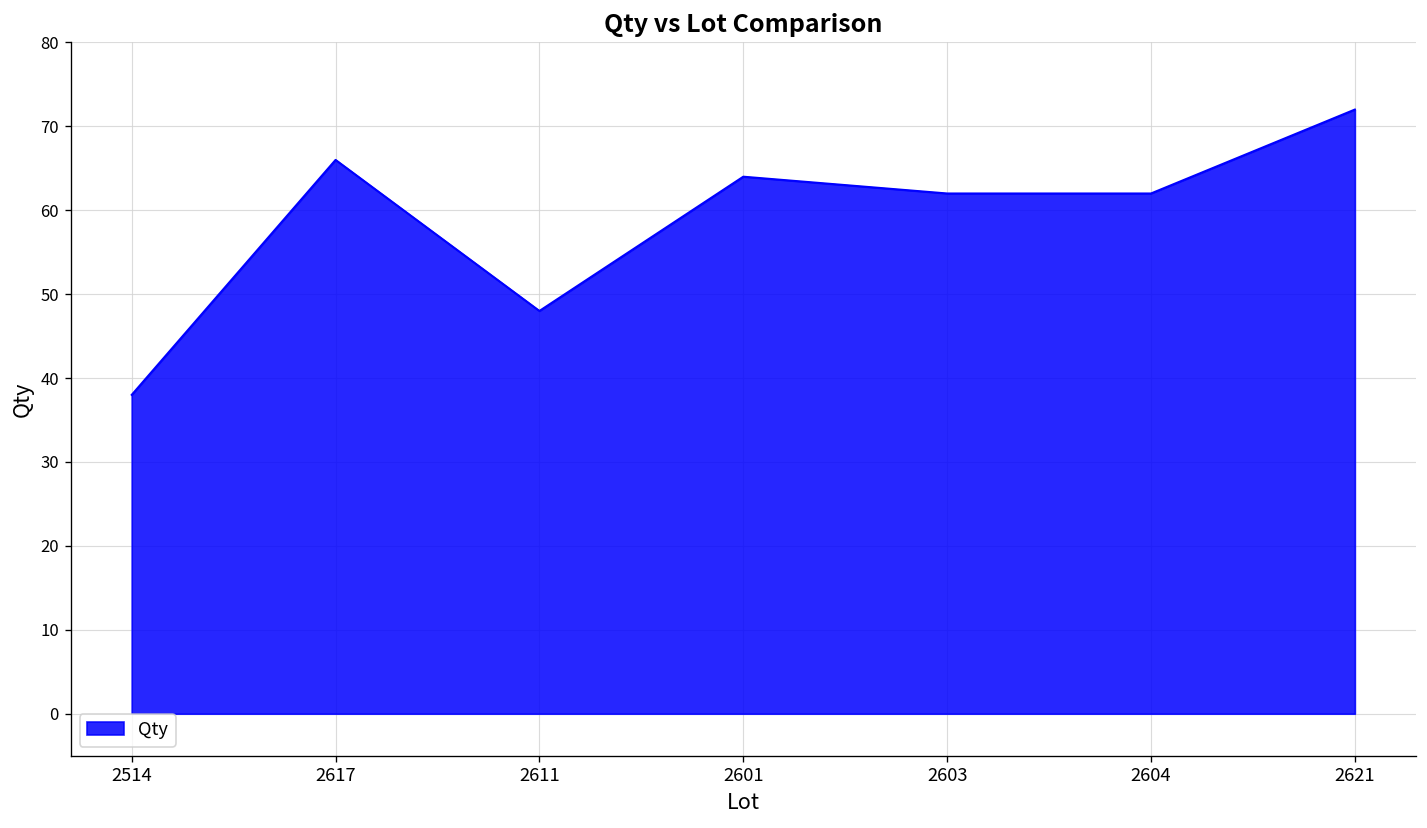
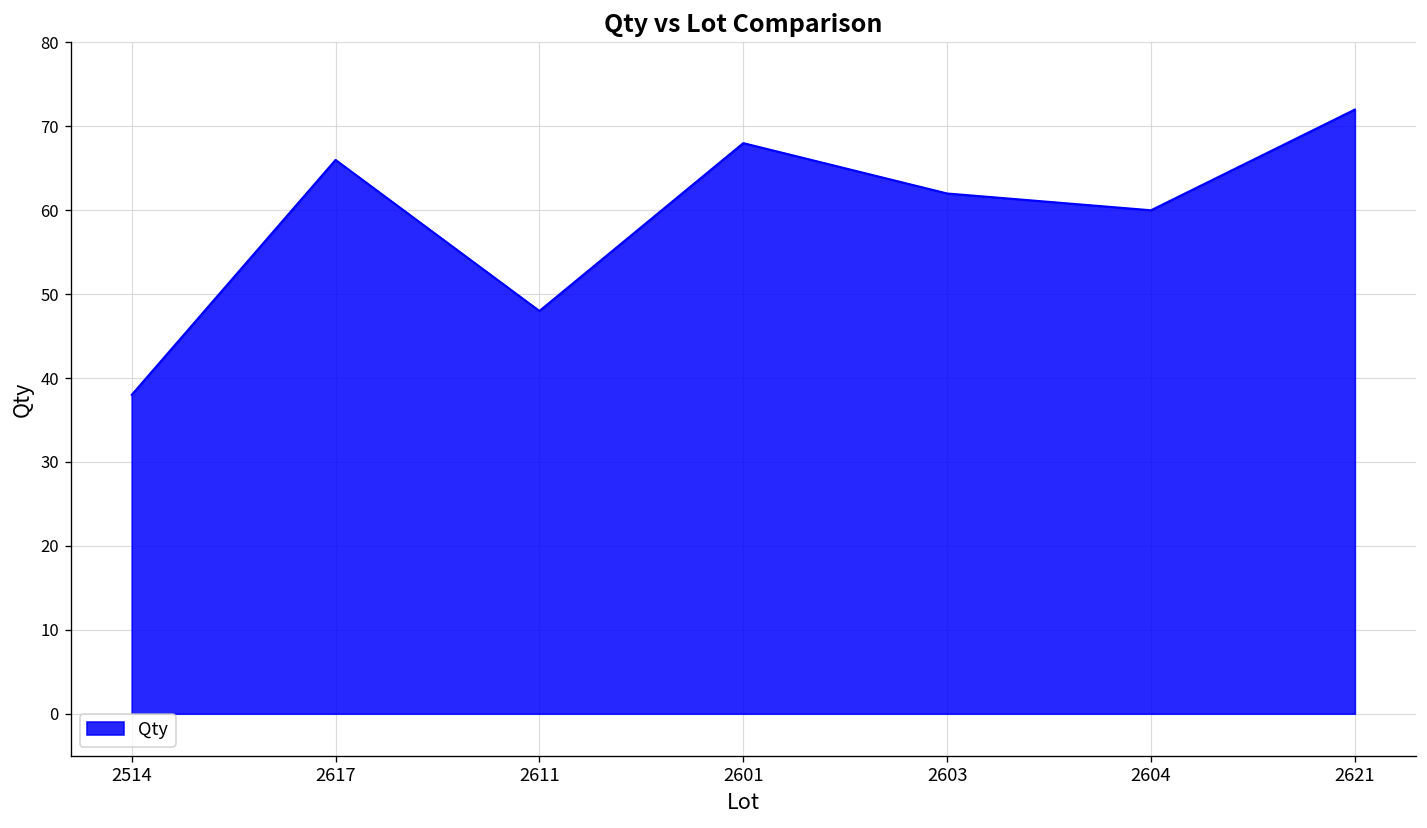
  {
    "2514": 38,
    "2617": 66,
    "2611": 48,
-   "2601": 64,
+   "2601": 68,
    "2603": 62,
-   "2604": 62,
+   "2604": 60,
    "2621": 72
  }
